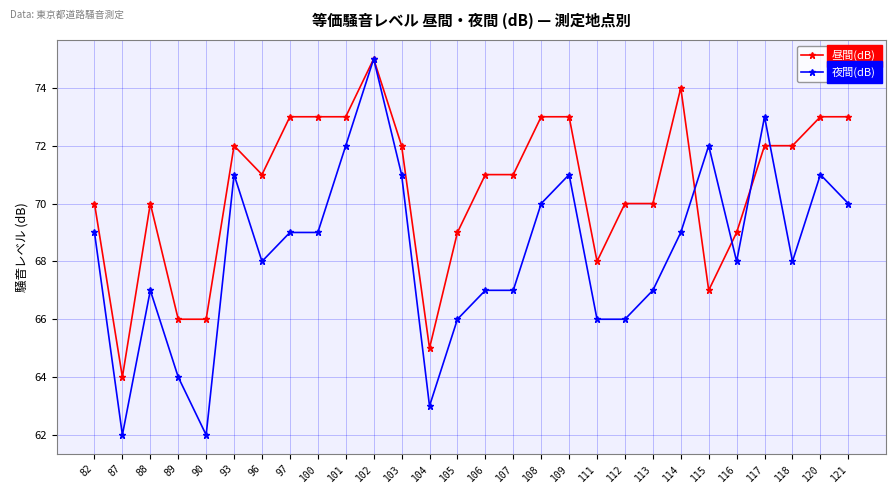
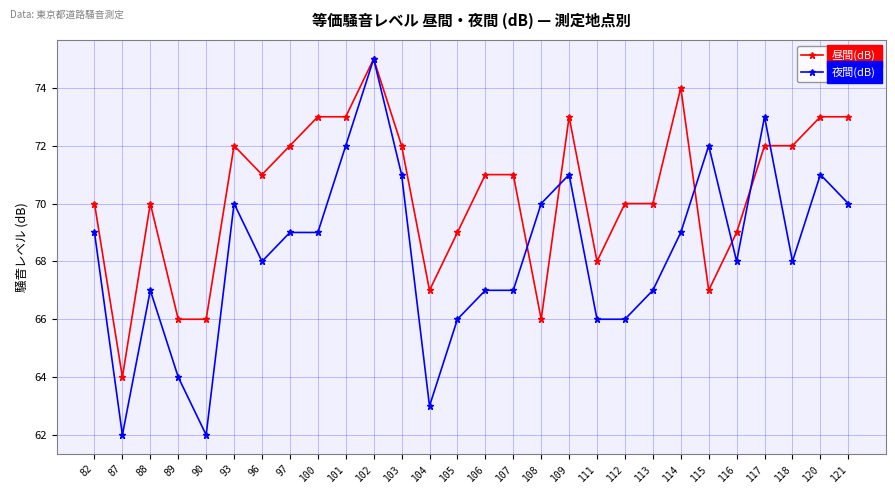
  {
    "昼間(dB)": {
      "82": 70,
      "87": 64,
      "88": 70,
      "89": 66,
      "90": 66,
      "93": 72,
      "96": 71,
-     "97": 73,
+     "97": 72,
      "100": 73,
      "101": 73,
      "103": 72,
-     "104": 65,
+     "104": 67,
      "105": 69,
      "106": 71,
      "107": 71,
-     "108": 73,
+     "108": 66,
      "109": 73,
      "111": 68,
      "112": 70,
      "113": 70,
      "114": 74,
      "115": 67,
      "116": 69,
      "117": 72,
      "118": 72,
      "120": 73,
      "121": 73
    },
    "夜間(dB)": {
      "82": 69,
      "87": 62,
      "88": 67,
      "89": 64,
      "90": 62,
-     "93": 71,
+     "93": 70,
      "96": 68,
      "97": 69,
      "100": 69,
      "101": 72,
      "103": 71,
      "104": 63,
      "105": 66,
      "106": 67,
      "107": 67,
      "108": 70,
      "109": 71,
      "111": 66,
      "112": 66,
      "113": 67,
      "114": 69,
      "115": 72,
      "116": 68,
      "117": 73,
      "118": 68,
      "120": 71,
      "121": 70
    }
  }
